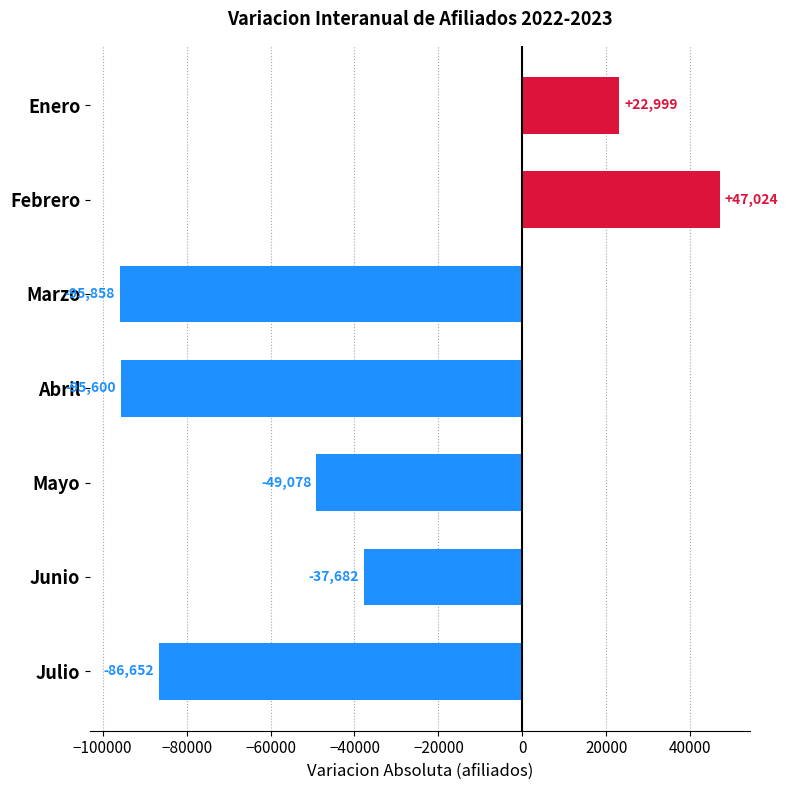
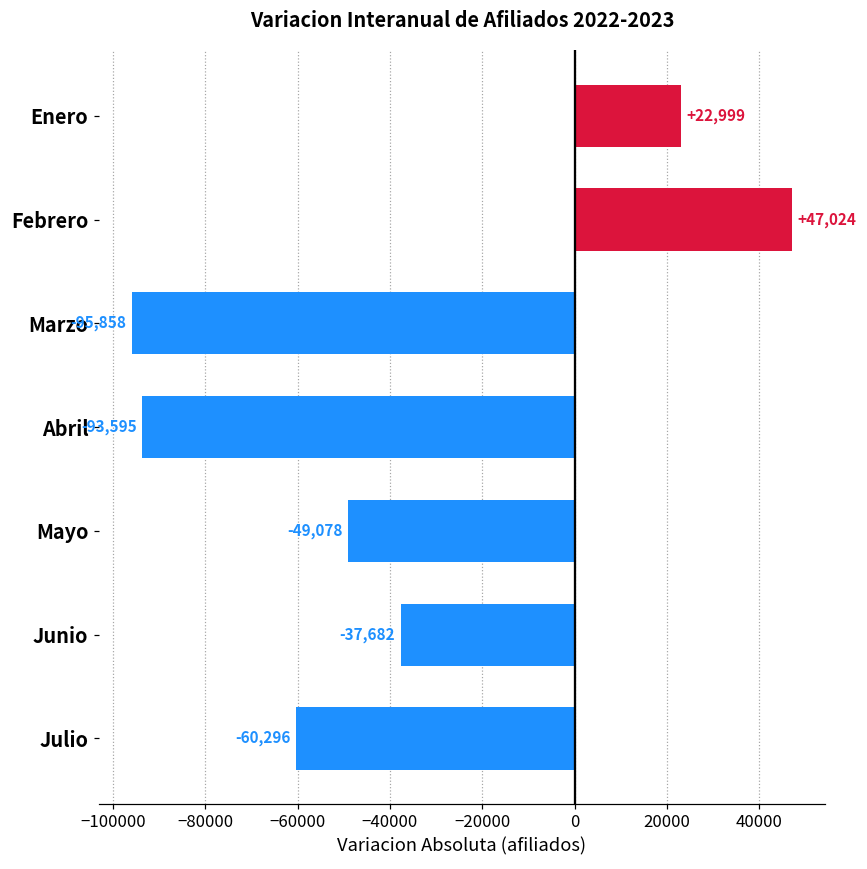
  {
    "Enero": "+22,999",
    "Febrero": "+47,024",
    "Marzo": "-95,858",
-   "Abril": "-95,600",
+   "Abril": "-93,595",
    "Mayo": "-49,078",
    "Junio": "-37,682",
-   "Julio": "-86,652"
+   "Julio": "-60,296"
  }
